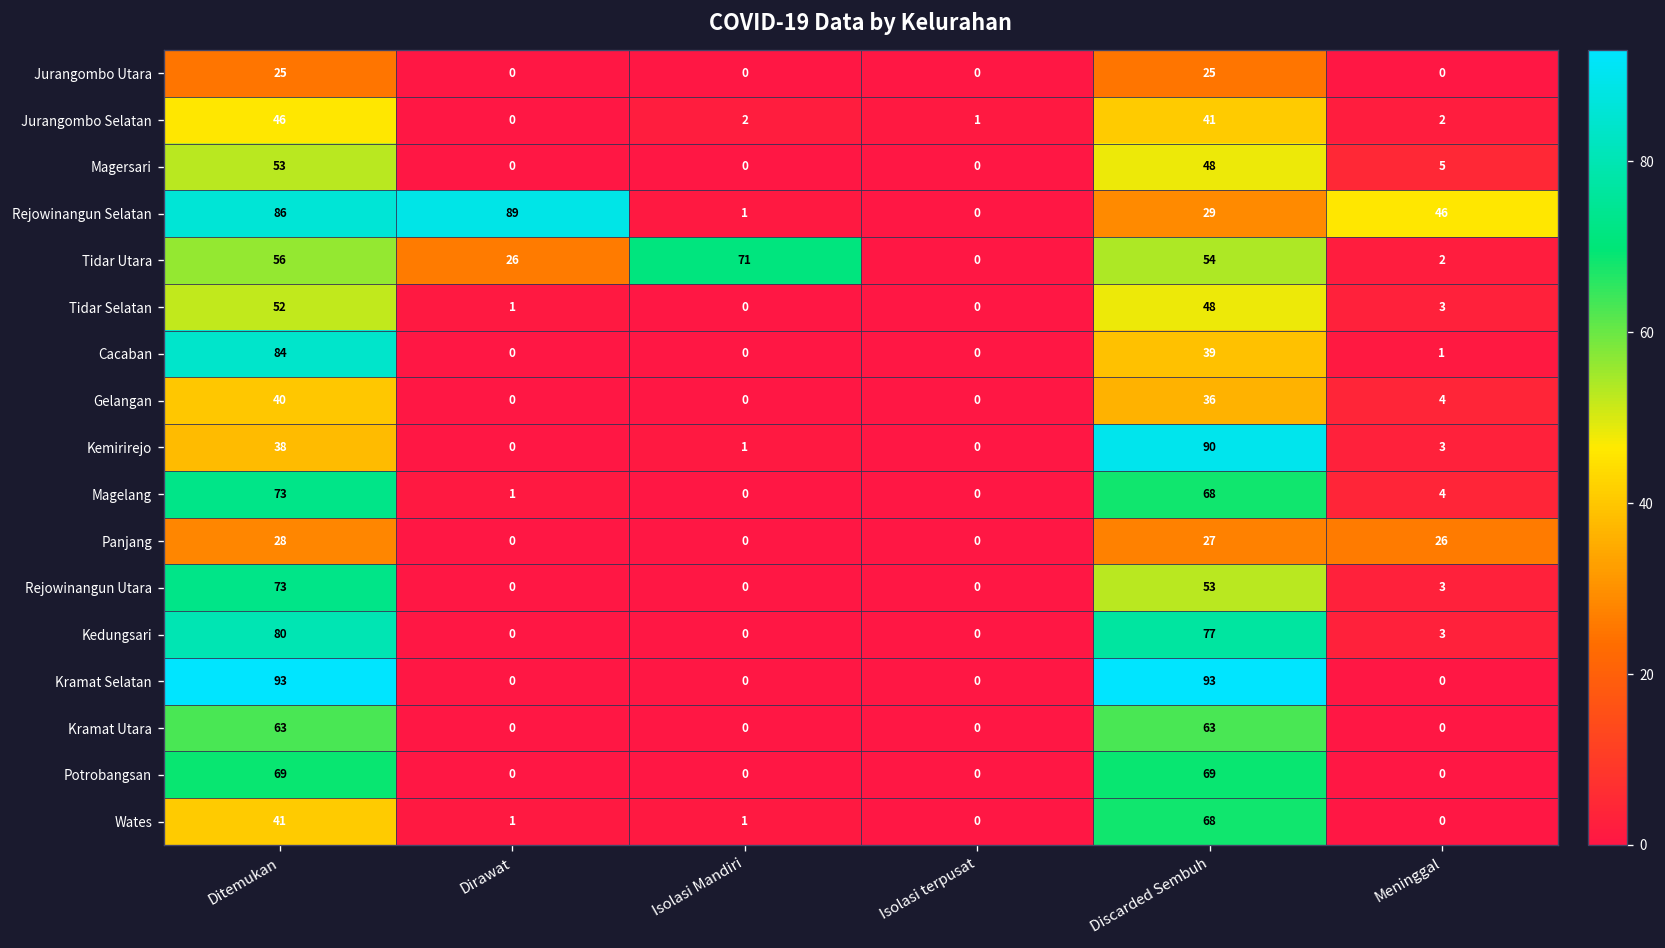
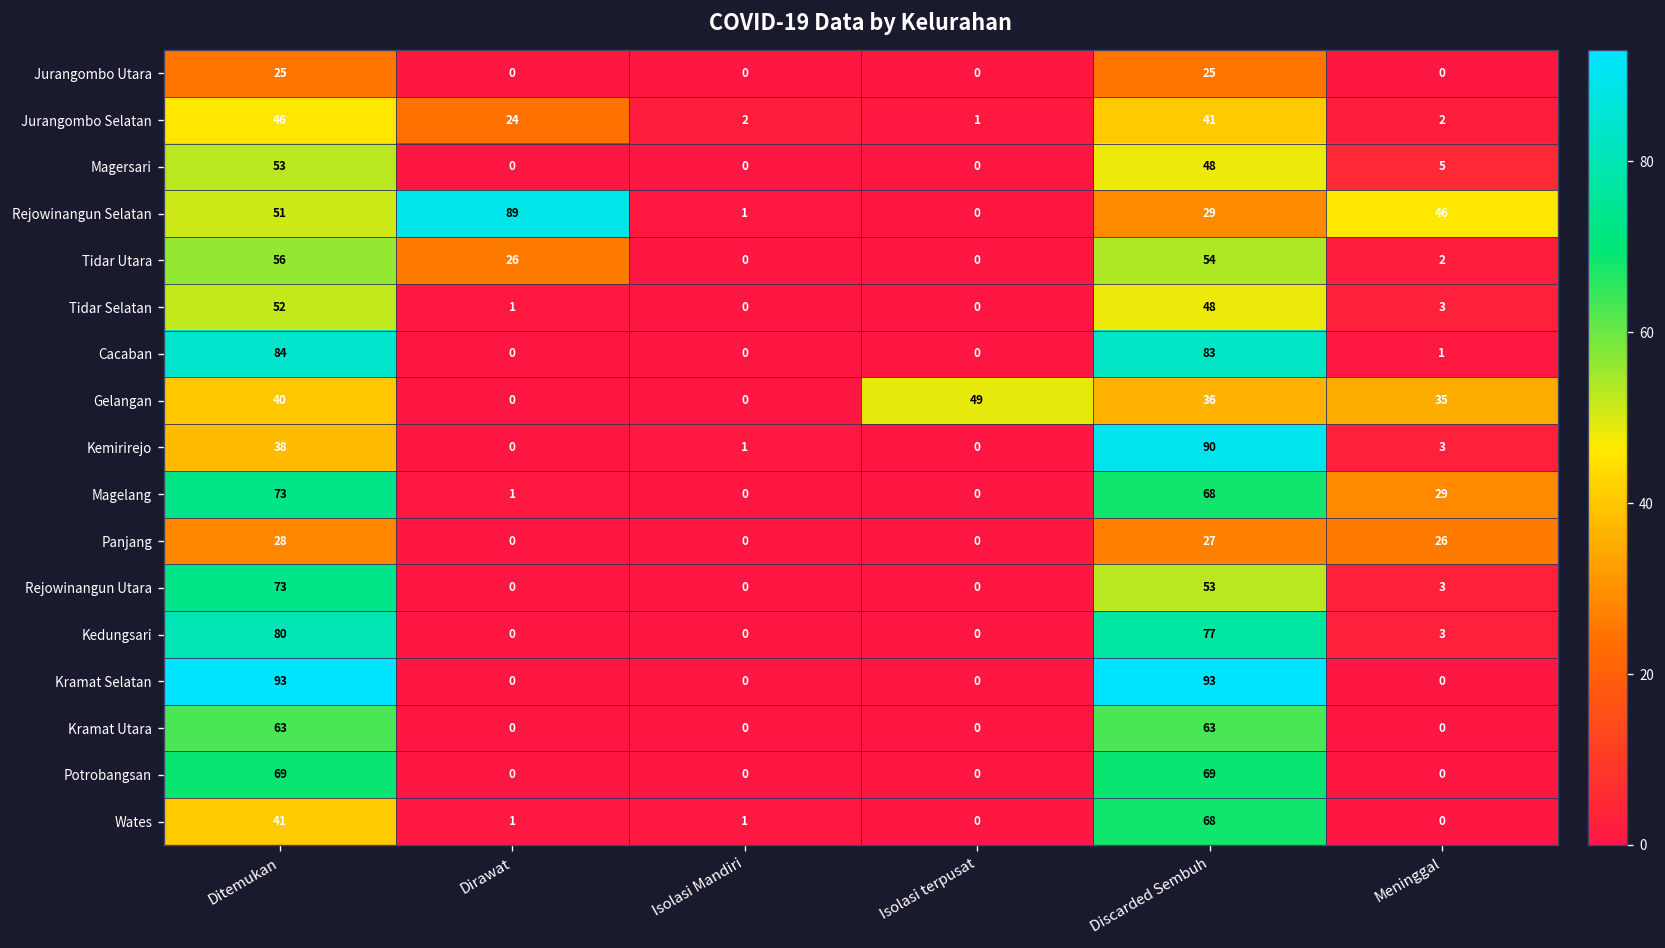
  {
    "Jurangombo Utara": {
      "Ditemukan": 25,
      "Dirawat": 0,
      "Isolasi Mandiri": 0,
      "Isolasi terpusat": 0,
      "Discarded Sembuh": 25,
      "Meninggal": 0
    },
    "Jurangombo Selatan": {
      "Ditemukan": 46,
-     "Dirawat": 0,
+     "Dirawat": 24,
      "Isolasi Mandiri": 2,
      "Isolasi terpusat": 1,
      "Discarded Sembuh": 41,
      "Meninggal": 2
    },
    "Magersari": {
      "Ditemukan": 53,
      "Dirawat": 0,
      "Isolasi Mandiri": 0,
      "Isolasi terpusat": 0,
      "Discarded Sembuh": 48,
      "Meninggal": 5
    },
    "Rejowinangun Selatan": {
-     "Ditemukan": 86,
+     "Ditemukan": 51,
      "Dirawat": 89,
      "Isolasi Mandiri": 1,
      "Isolasi terpusat": 0,
      "Discarded Sembuh": 29,
      "Meninggal": 46
    },
    "Tidar Utara": {
      "Ditemukan": 56,
      "Dirawat": 26,
-     "Isolasi Mandiri": 71,
+     "Isolasi Mandiri": 0,
      "Isolasi terpusat": 0,
      "Discarded Sembuh": 54,
      "Meninggal": 2
    },
    "Tidar Selatan": {
      "Ditemukan": 52,
      "Dirawat": 1,
      "Isolasi Mandiri": 0,
      "Isolasi terpusat": 0,
      "Discarded Sembuh": 48,
      "Meninggal": 3
    },
    "Cacaban": {
      "Ditemukan": 84,
      "Dirawat": 0,
      "Isolasi Mandiri": 0,
      "Isolasi terpusat": 0,
-     "Discarded Sembuh": 39,
+     "Discarded Sembuh": 83,
      "Meninggal": 1
    },
    "Gelangan": {
      "Ditemukan": 40,
      "Dirawat": 0,
      "Isolasi Mandiri": 0,
-     "Isolasi terpusat": 0,
+     "Isolasi terpusat": 49,
      "Discarded Sembuh": 36,
-     "Meninggal": 4
+     "Meninggal": 35
    },
    "Kemirirejo": {
      "Ditemukan": 38,
      "Dirawat": 0,
      "Isolasi Mandiri": 1,
      "Isolasi terpusat": 0,
      "Discarded Sembuh": 90,
      "Meninggal": 3
    },
    "Magelang": {
      "Ditemukan": 73,
      "Dirawat": 1,
      "Isolasi Mandiri": 0,
      "Isolasi terpusat": 0,
      "Discarded Sembuh": 68,
-     "Meninggal": 4
+     "Meninggal": 29
    },
    "Panjang": {
      "Ditemukan": 28,
      "Dirawat": 0,
      "Isolasi Mandiri": 0,
      "Isolasi terpusat": 0,
      "Discarded Sembuh": 27,
      "Meninggal": 26
    },
    "Rejowinangun Utara": {
      "Ditemukan": 73,
      "Dirawat": 0,
      "Isolasi Mandiri": 0,
      "Isolasi terpusat": 0,
      "Discarded Sembuh": 53,
      "Meninggal": 3
    },
    "Kedungsari": {
      "Ditemukan": 80,
      "Dirawat": 0,
      "Isolasi Mandiri": 0,
      "Isolasi terpusat": 0,
      "Discarded Sembuh": 77,
      "Meninggal": 3
    },
    "Kramat Selatan": {
      "Ditemukan": 93,
      "Dirawat": 0,
      "Isolasi Mandiri": 0,
      "Isolasi terpusat": 0,
      "Discarded Sembuh": 93,
      "Meninggal": 0
    },
    "Kramat Utara": {
      "Ditemukan": 63,
      "Dirawat": 0,
      "Isolasi Mandiri": 0,
      "Isolasi terpusat": 0,
      "Discarded Sembuh": 63,
      "Meninggal": 0
    },
    "Potrobangsan": {
      "Ditemukan": 69,
      "Dirawat": 0,
      "Isolasi Mandiri": 0,
      "Isolasi terpusat": 0,
      "Discarded Sembuh": 69,
      "Meninggal": 0
    },
    "Wates": {
      "Ditemukan": 41,
      "Dirawat": 1,
      "Isolasi Mandiri": 1,
      "Isolasi terpusat": 0,
      "Discarded Sembuh": 68,
      "Meninggal": 0
    }
  }
